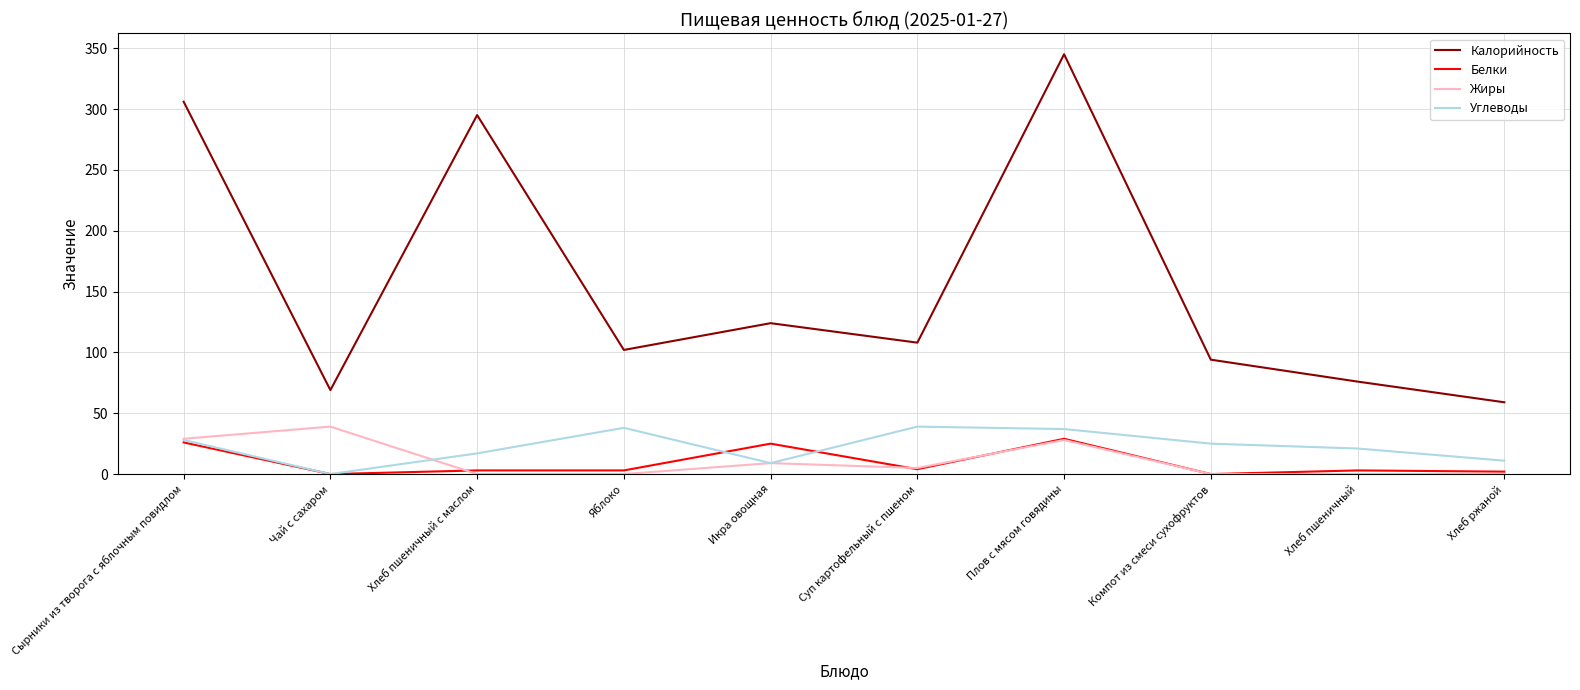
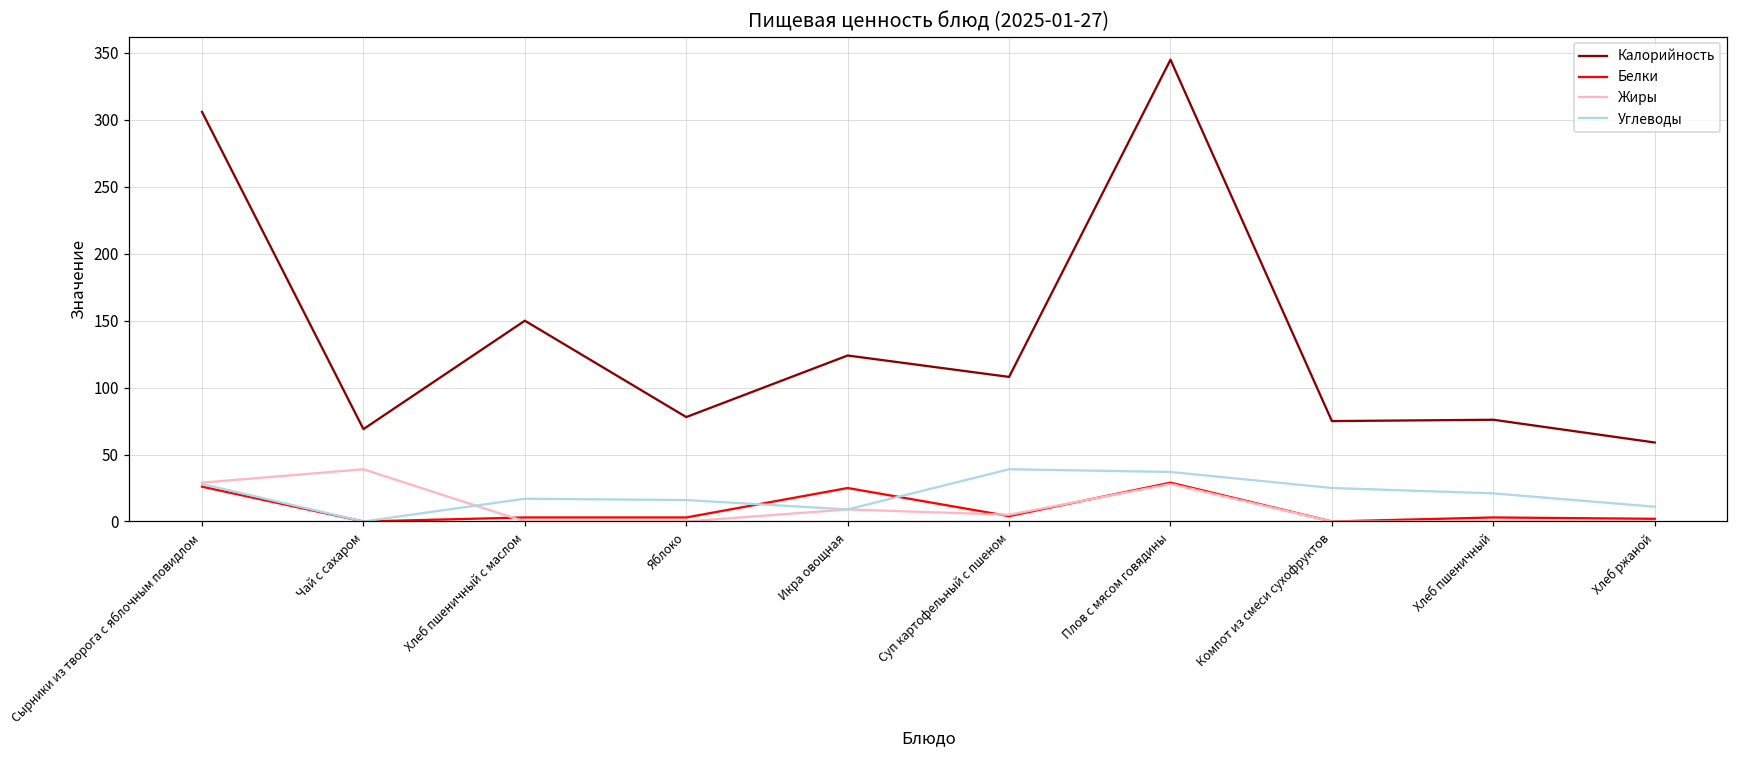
  {
    "Калорийность": {
      "Сырники из творога с яблочным повидлом": 306,
      "Чай с сахаром": 69,
-     "Хлеб пшеничный с маслом": 295,
-     "Яблоко": 102,
+     "Хлеб пшеничный с маслом": 150,
+     "Яблоко": 78,
      "Икра овощная": 124,
      "Суп картофельный с пшеном": 108,
      "Плов с мясом говядины": 345,
-     "Компот из смеси сухофруктов": 94,
+     "Компот из смеси сухофруктов": 75,
      "Хлеб пшеничный": 76,
      "Хлеб ржаной": 59
    },
    "Белки": {
      "Хлеб пшеничный с маслом": 3,
      "Яблоко": 3,
      "Икра овощная": 25,
      "Хлеб пшеничный": 3
    },
    "Жиры": {
      "Чай с сахаром": 39,
      "Хлеб пшеничный с маслом": 0,
      "Яблоко": 0,
      "Хлеб пшеничный": 0
    },
    "Углеводы": {
      "Хлеб пшеничный с маслом": 17,
-     "Яблоко": 38,
+     "Яблоко": 16,
      "Суп картофельный с пшеном": 39,
      "Плов с мясом говядины": 37,
      "Компот из смеси сухофруктов": 25,
      "Хлеб пшеничный": 21,
      "Хлеб ржаной": 11
    }
  }
